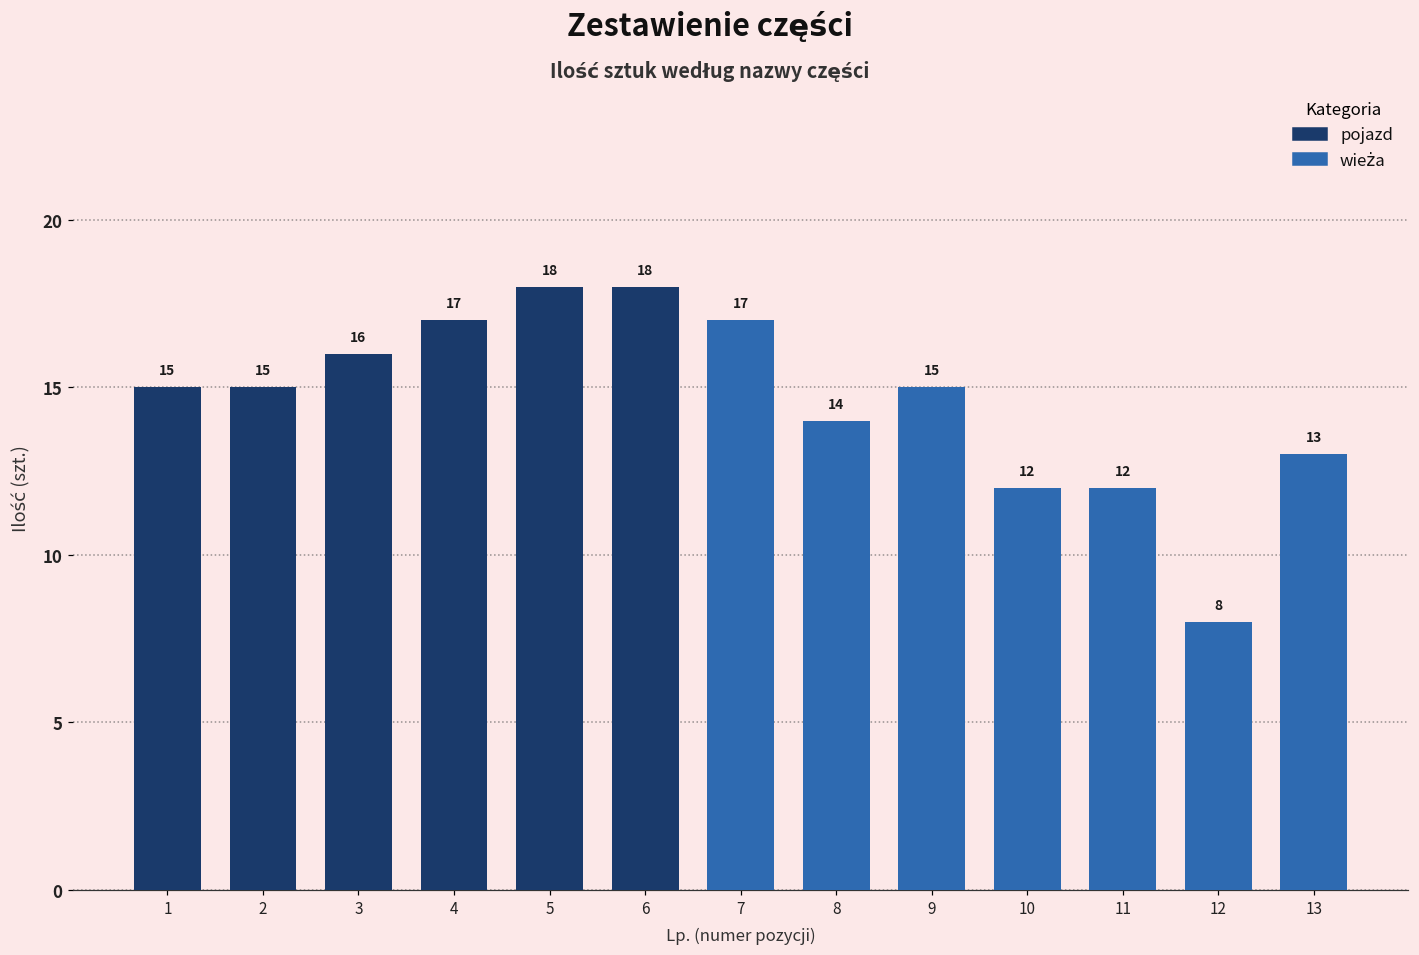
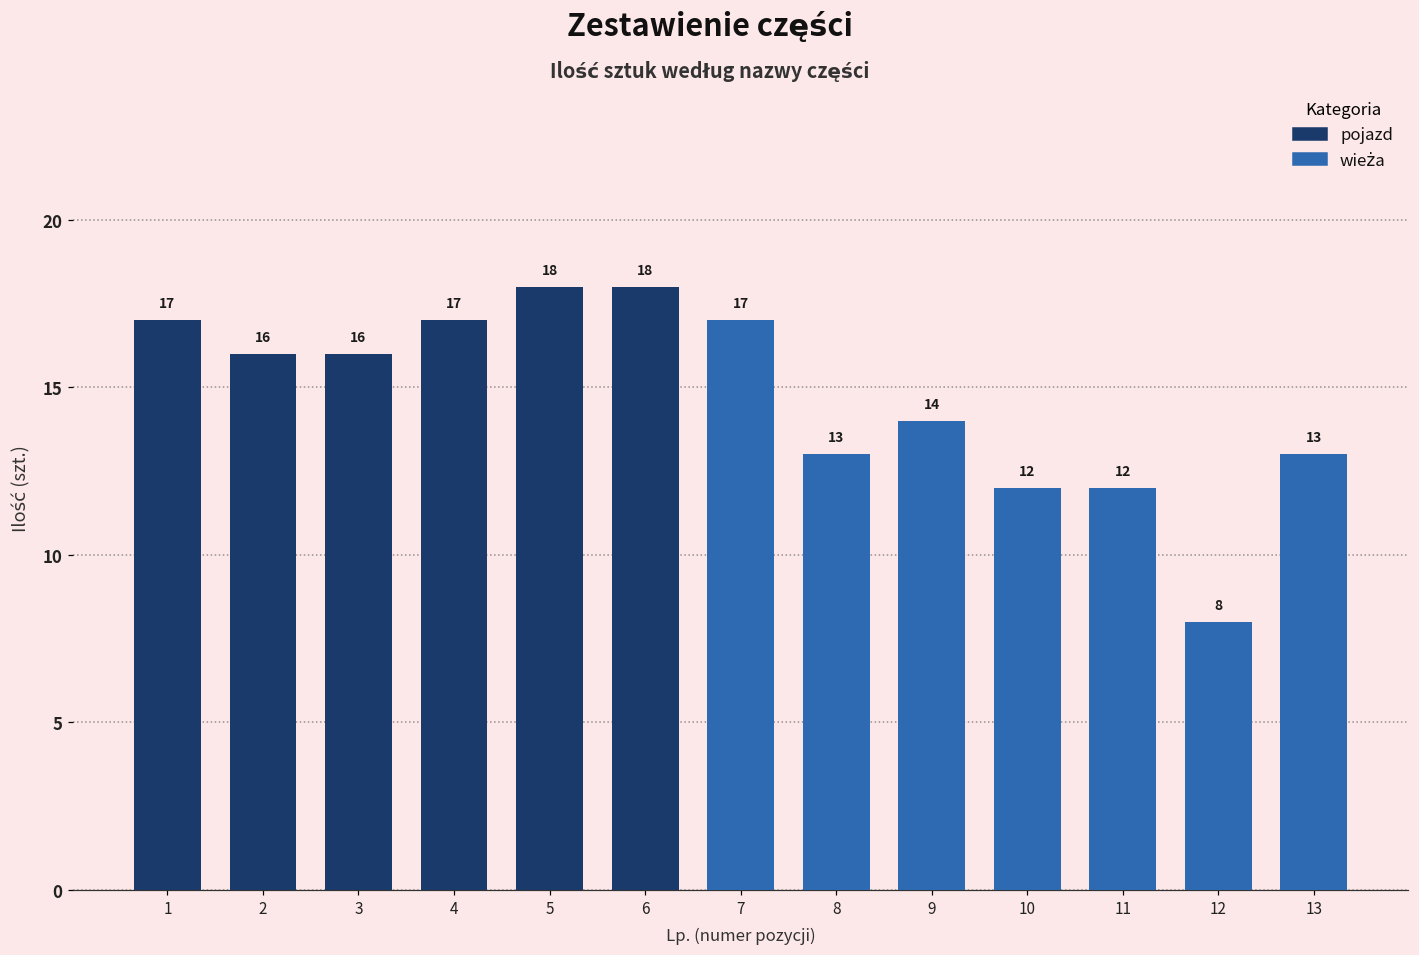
  {
    "pojazd": {
-     "1": 15,
-     "2": 15,
+     "1": 17,
+     "2": 16,
      "3": 16,
      "4": 17,
      "5": 18,
      "6": 18
    },
    "wieża": {
      "7": 17,
-     "8": 14,
-     "9": 15,
+     "8": 13,
+     "9": 14,
      "10": 12,
      "11": 12,
      "12": 8,
      "13": 13
    }
  }
